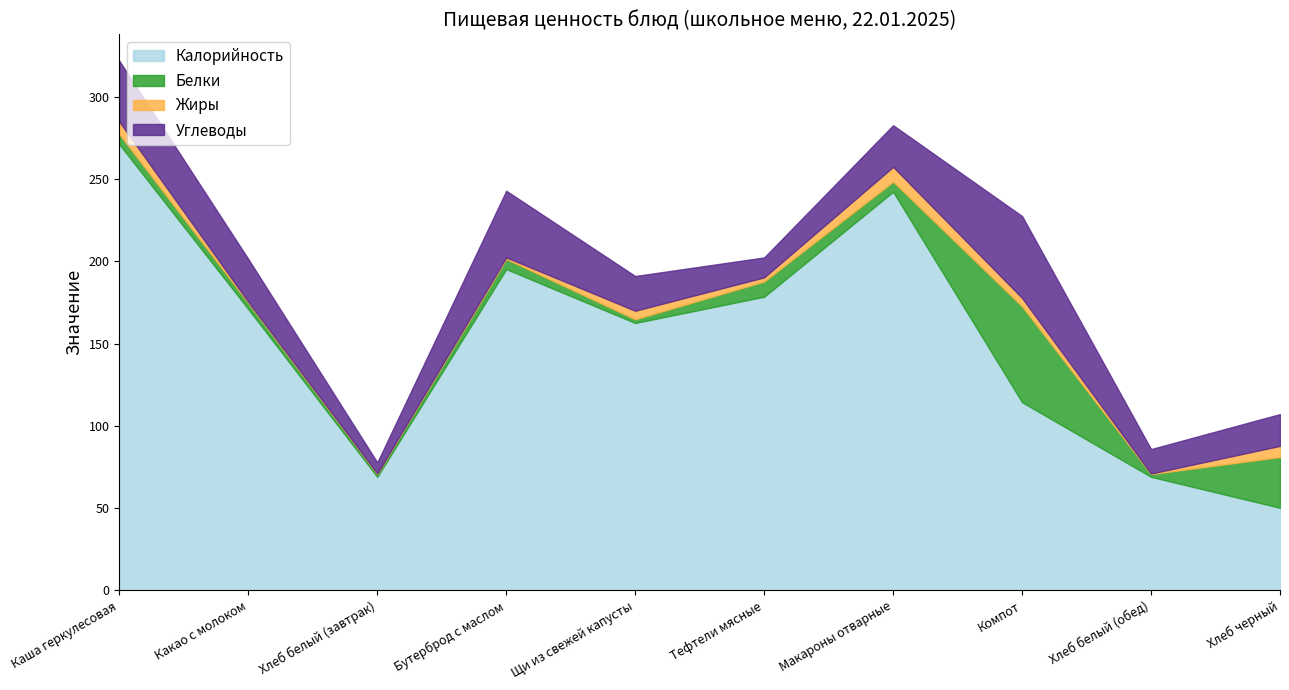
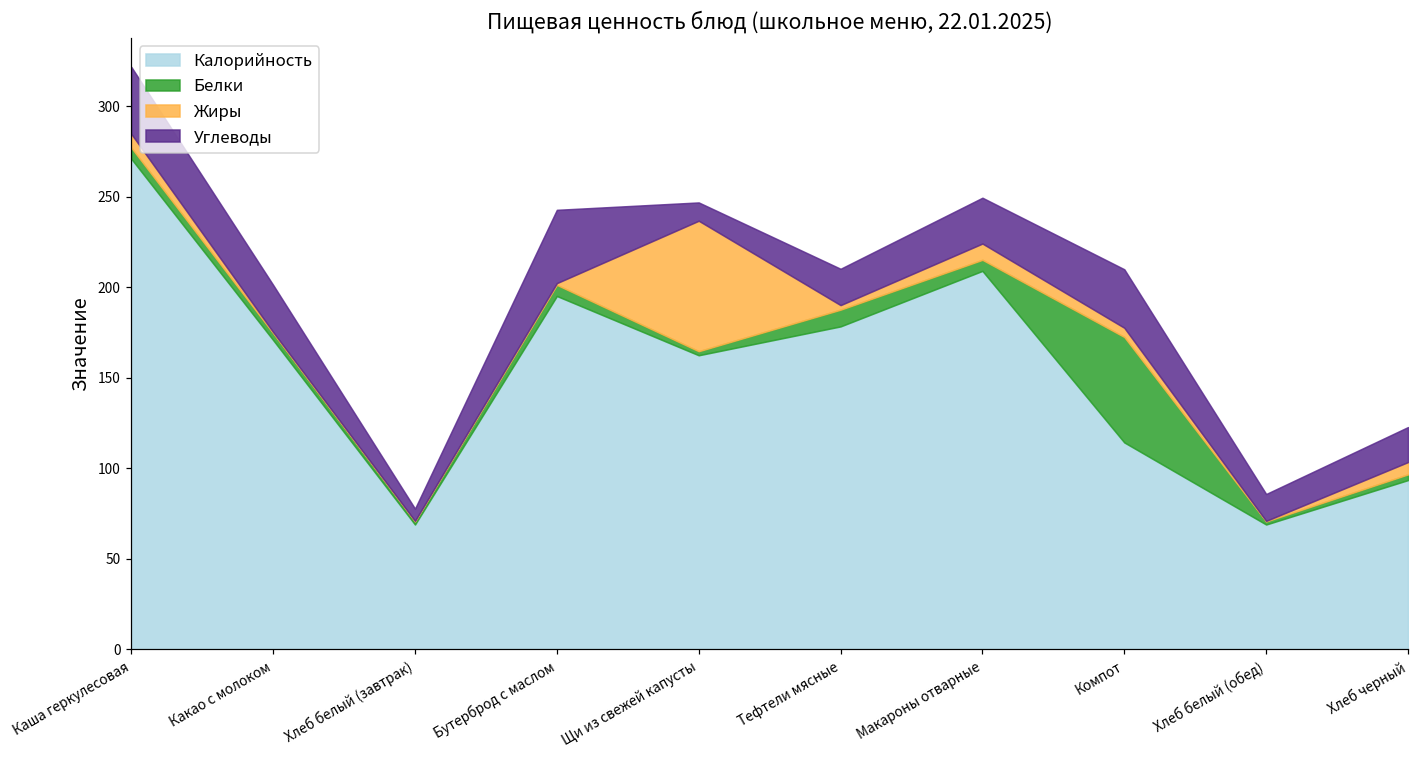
  {
    "Калорийность": {
      "Каша геркулесовая": 271,
      "Какао с молоком": 171,
      "Хлеб белый (завтрак)": 69,
      "Бутерброд с маслом": 195,
      "Щи из свежей капусты": 163,
      "Тефтели мясные": 178,
-     "Макароны отварные": 242,
+     "Макароны отварные": 209,
      "Компот": 114,
      "Хлеб белый (обед)": 69,
-     "Хлеб черный": 50
+     "Хлеб черный": 94
    },
    "Белки": {
      "Каша геркулесовая": 6,
      "Щи из свежей капусты": 2,
      "Тефтели мясные": 9,
      "Макароны отварные": 6,
      "Компот": 58,
-     "Хлеб черный": 31
+     "Хлеб черный": 3
    },
    "Жиры": {
      "Каша геркулесовая": 8,
-     "Щи из свежей капусты": 5,
+     "Щи из свежей капусты": 72,
      "Тефтели мясные": 3,
      "Макароны отварные": 9,
      "Компот": 5,
      "Хлеб черный": 7
    },
    "Углеводы": {
      "Каша геркулесовая": 37,
      "Какао с молоком": 26,
      "Хлеб белый (завтрак)": 7,
      "Бутерброд с маслом": 40,
-     "Щи из свежей капусты": 21,
-     "Тефтели мясные": 12,
+     "Щи из свежей капусты": 10,
+     "Тефтели мясные": 20,
      "Макароны отварные": 25,
-     "Компот": 50,
+     "Компот": 32,
      "Хлеб белый (обед)": 15,
      "Хлеб черный": 19
    }
  }
